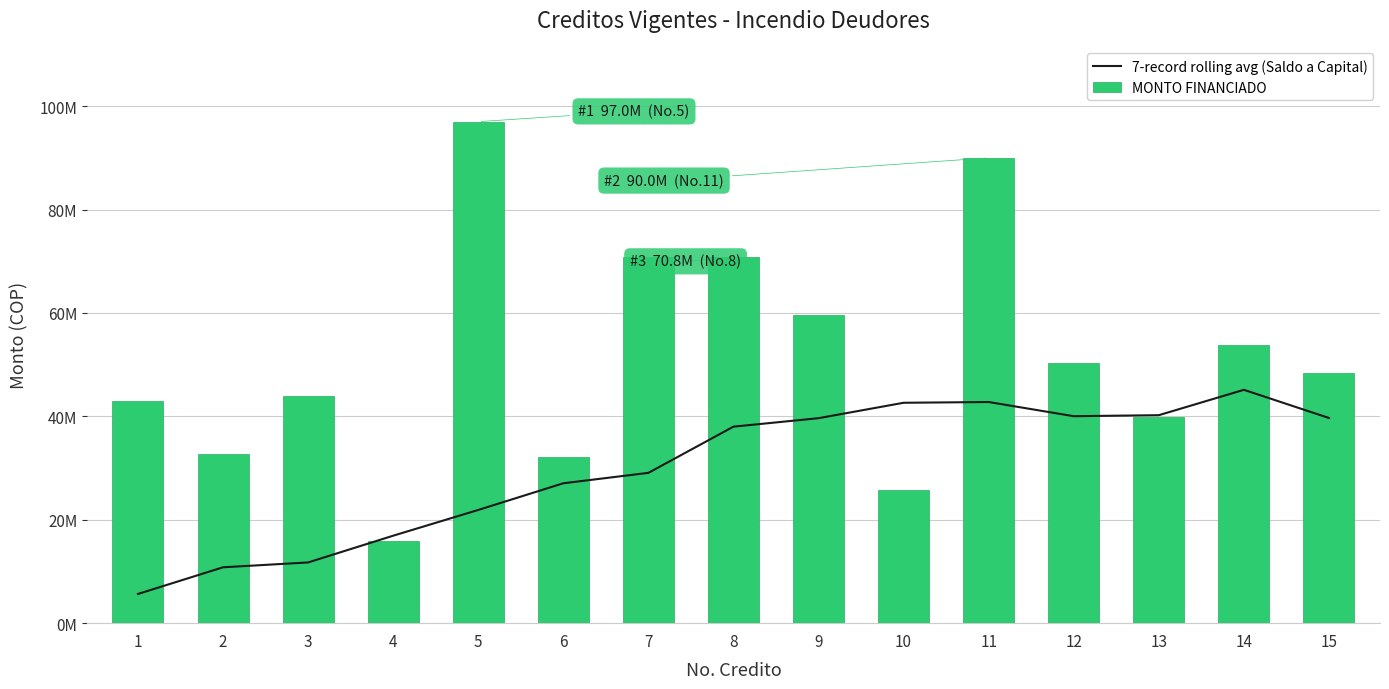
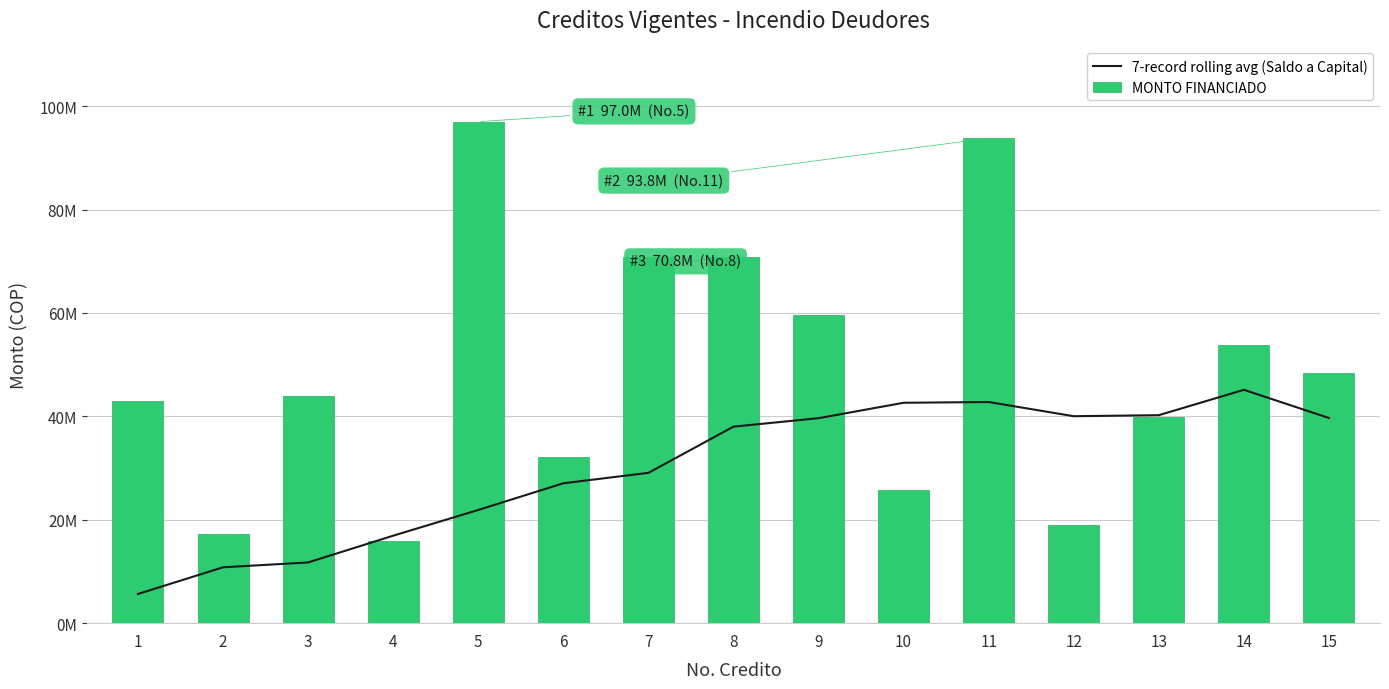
  {
    "7-record rolling avg (Saldo a Capital)": {
      "1": "6000000",
      "2": "11000000",
      "3": "12000000",
      "4": "17000000",
      "5": "22000000",
      "6": "27000000",
      "7": "29000000",
      "8": "38000000",
      "9": "40000000",
      "10": "43000000",
      "11": "43000000",
      "12": "40000000",
      "13": "40000000",
      "14": "45000000",
      "15": "40000000"
    },
    "MONTO FINANCIADO": {
-     "2": "33000000",
-     "11": "90.0M",
-     "12": "50000000"
+     "2": "17000000",
+     "11": "93.8M",
+     "12": "19000000"
    }
  }
